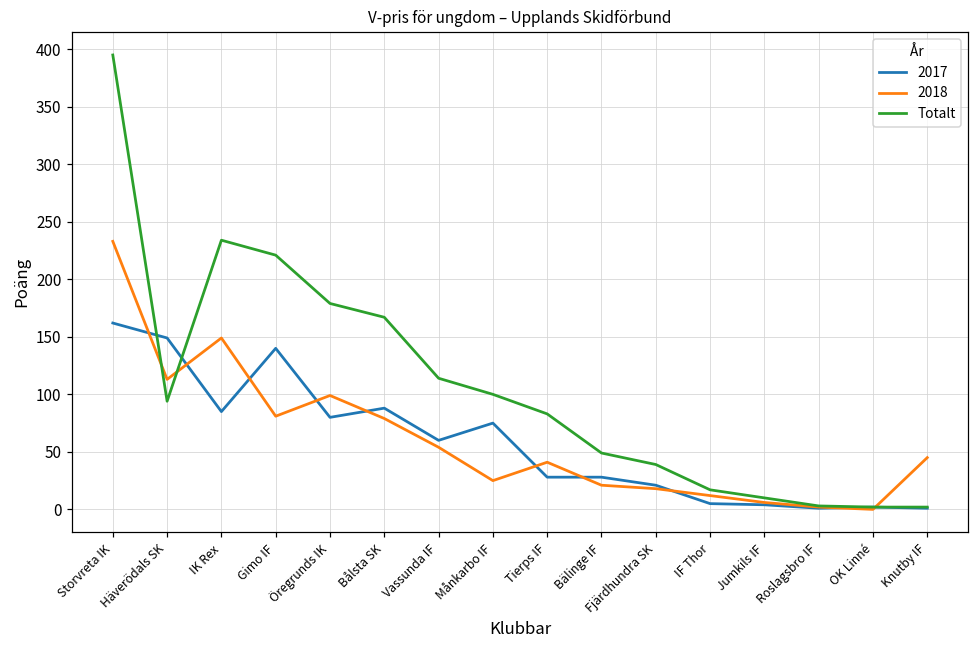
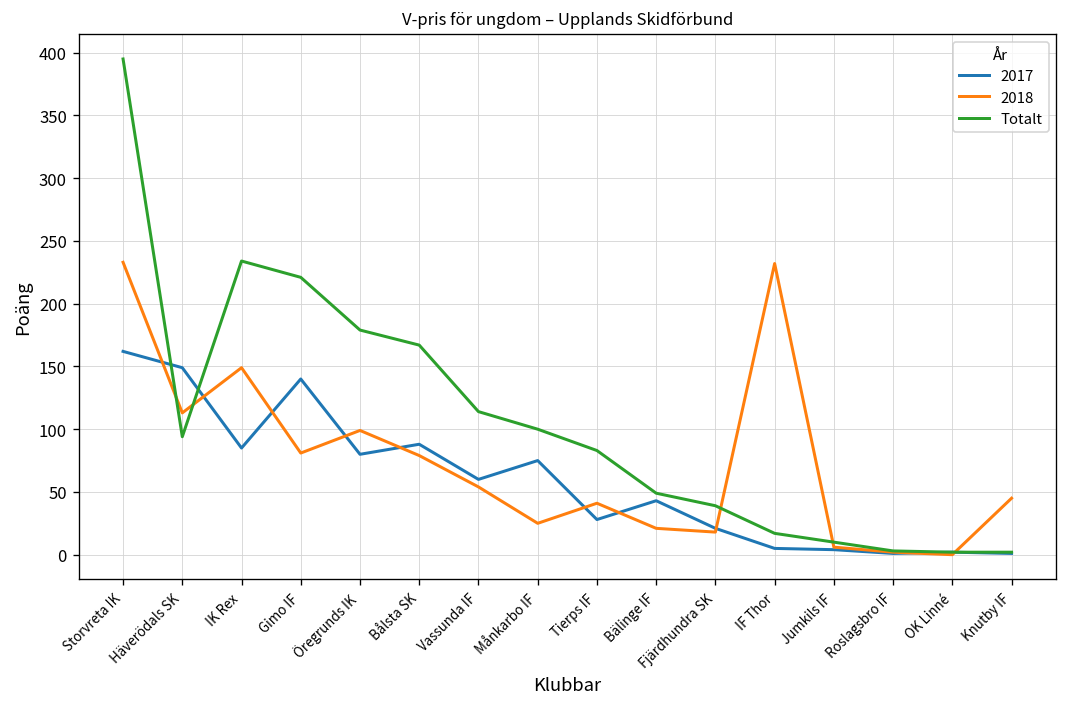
  {
    "2017": {
      "Storvreta IK": 162,
      "Häverödals SK": 149,
      "IK Rex": 85,
      "Gimo IF": 140,
      "Öregrunds IK": 80,
      "Bålsta SK": 88,
      "Vassunda IF": 60,
      "Månkarbo IF": 75,
      "Tierps IF": 28,
-     "Bälinge IF": 28,
+     "Bälinge IF": 43,
      "Fjärdhundra SK": 21,
      "IF Thor": 5
    },
    "2018": {
      "Storvreta IK": 233,
      "Häverödals SK": 113,
      "IK Rex": 149,
      "Gimo IF": 81,
      "Öregrunds IK": 99,
      "Bålsta SK": 79,
      "Vassunda IF": 54,
      "Månkarbo IF": 25,
      "Tierps IF": 41,
      "Bälinge IF": 21,
      "Fjärdhundra SK": 18,
-     "IF Thor": 12,
+     "IF Thor": 232,
      "Knutby IF": 45
    },
    "Totalt": {
      "Storvreta IK": 395,
      "Häverödals SK": 94,
      "IK Rex": 234,
      "Gimo IF": 221,
      "Öregrunds IK": 179,
      "Bålsta SK": 167,
      "Vassunda IF": 114,
      "Månkarbo IF": 100,
      "Tierps IF": 83,
      "Bälinge IF": 49,
      "Fjärdhundra SK": 39,
      "IF Thor": 17,
      "Jumkils IF": 10
    }
  }
